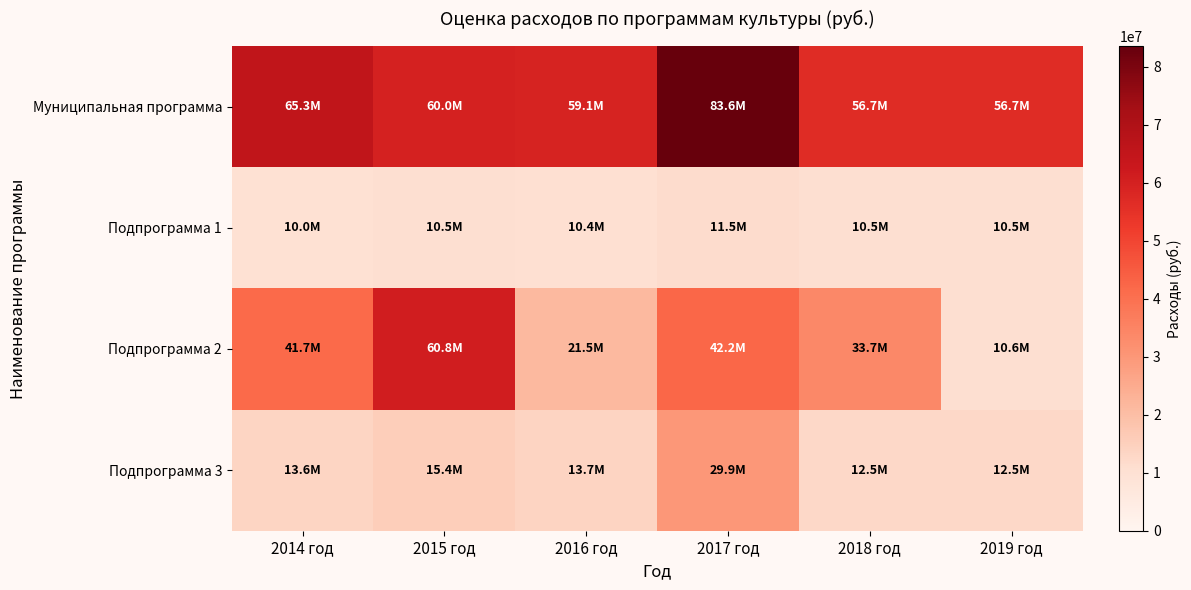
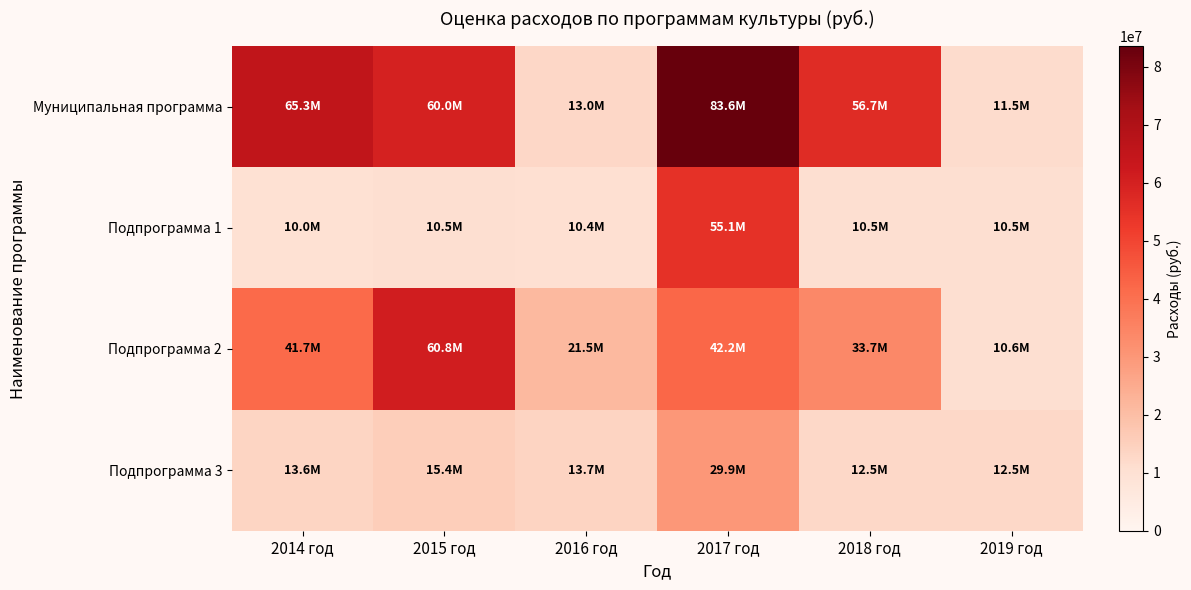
  {
    "Муниципальная программа": {
      "2014 год": "65.3M",
      "2015 год": "60.0M",
-     "2016 год": "59.1M",
+     "2016 год": "13.0M",
      "2017 год": "83.6M",
      "2018 год": "56.7M",
-     "2019 год": "56.7M"
+     "2019 год": "11.5M"
    },
    "Подпрограмма 1": {
      "2014 год": "10.0M",
      "2015 год": "10.5M",
      "2016 год": "10.4M",
-     "2017 год": "11.5M",
+     "2017 год": "55.1M",
      "2018 год": "10.5M",
      "2019 год": "10.5M"
    },
    "Подпрограмма 2": {
      "2014 год": "41.7M",
      "2015 год": "60.8M",
      "2016 год": "21.5M",
      "2017 год": "42.2M",
      "2018 год": "33.7M",
      "2019 год": "10.6M"
    },
    "Подпрограмма 3": {
      "2014 год": "13.6M",
      "2015 год": "15.4M",
      "2016 год": "13.7M",
      "2017 год": "29.9M",
      "2018 год": "12.5M",
      "2019 год": "12.5M"
    }
  }
